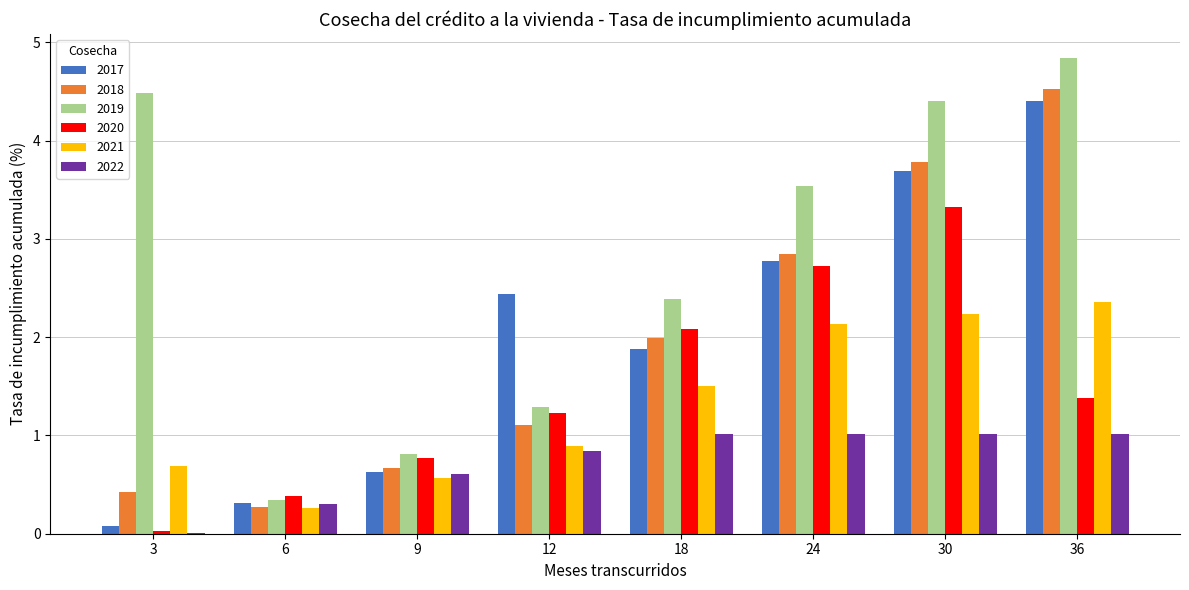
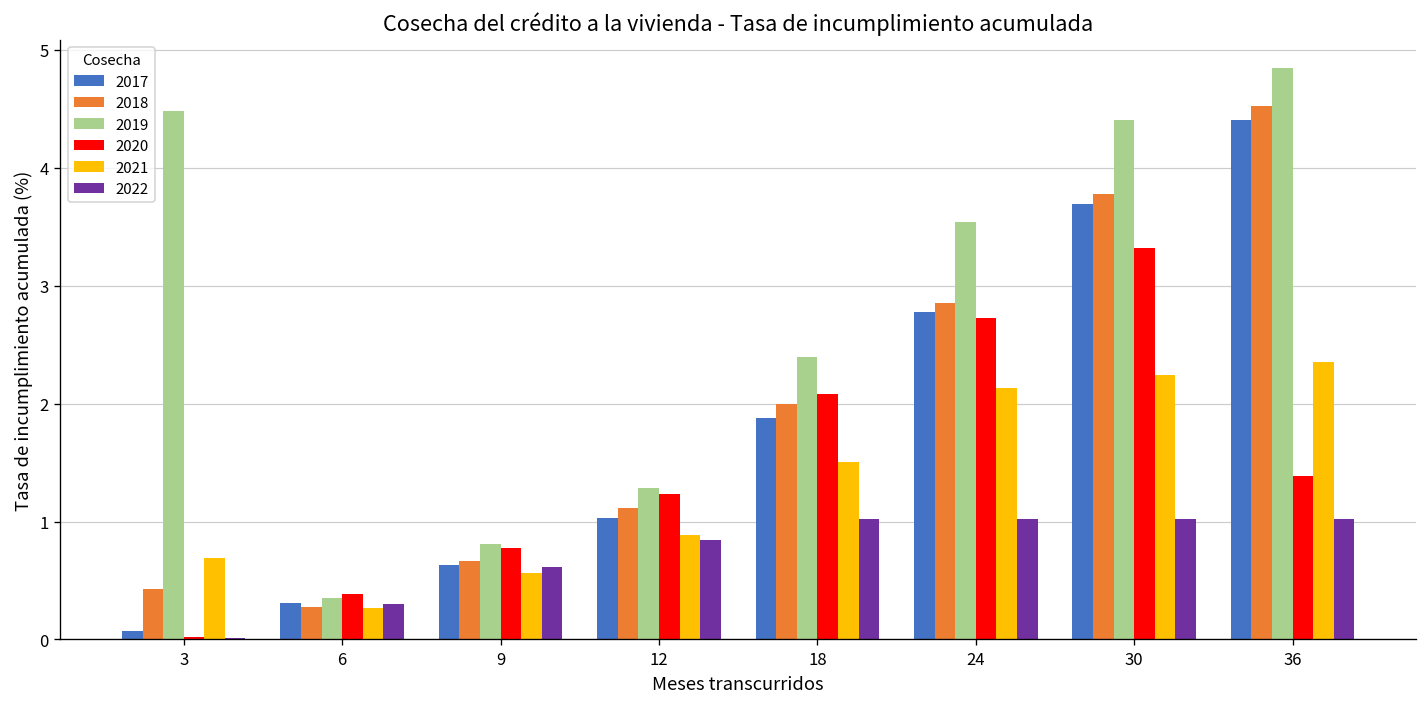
  {
    "2017": {
      "3": 0.1,
      "6": 0.3,
      "9": 0.6,
-     "12": 2.4,
+     "12": 1.0,
      "18": 1.9,
      "24": 2.8,
      "30": 3.7,
      "36": 4.4
    },
    "2018": {
      "3": 0.4,
      "6": 0.3,
      "9": 0.7,
      "12": 1.1,
      "18": 2.0,
      "24": 2.9,
      "30": 3.8,
      "36": 4.5
    },
    "2019": {
      "3": 4.5,
      "6": 0.3,
      "9": 0.8,
      "12": 1.3,
      "18": 2.4,
      "24": 3.5,
      "30": 4.4,
      "36": 4.8
    },
    "2020": {
      "6": 0.4,
      "9": 0.8,
      "12": 1.2,
      "18": 2.1,
      "24": 2.7,
      "30": 3.3,
      "36": 1.4
    },
    "2021": {
      "3": 0.7,
      "6": 0.3,
      "9": 0.6,
      "12": 0.9,
      "18": 1.5,
      "24": 2.1,
      "30": 2.2,
      "36": 2.4
    },
    "2022": {
      "6": 0.3,
      "9": 0.6,
      "12": 0.8,
      "18": 1.0,
      "24": 1.0,
      "30": 1.0,
      "36": 1.0
    }
  }
